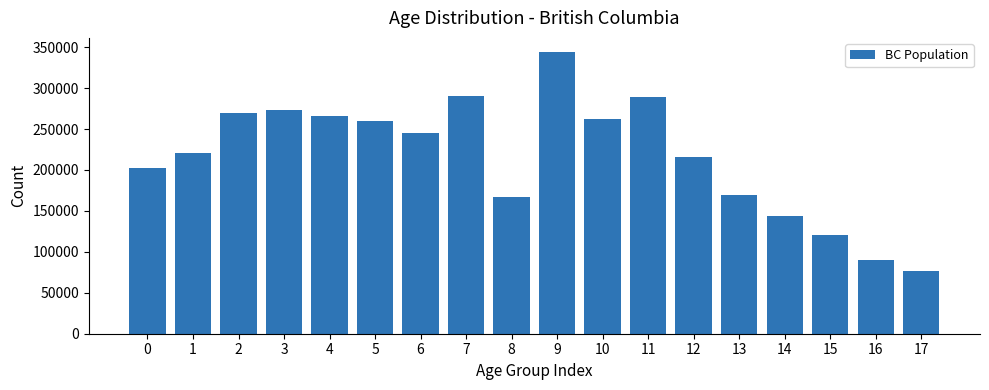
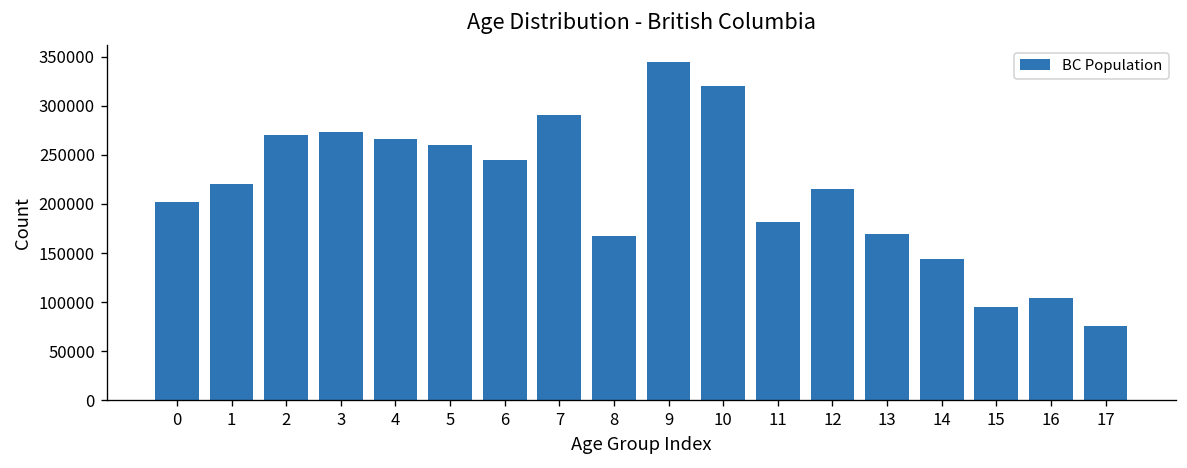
  {
    "0": 200000,
    "1": 220000,
    "2": 270000,
    "3": 270000,
    "4": 270000,
    "5": 260000,
    "6": 240000,
    "7": 290000,
    "8": 170000,
    "9": 340000,
-   "10": 260000,
-   "11": 290000,
+   "10": 320000,
+   "11": 180000,
    "12": 220000,
    "13": 170000,
    "14": 140000,
-   "15": 120000,
-   "16": 90000,
+   "15": 100000,
+   "16": 100000,
    "17": 80000
  }
